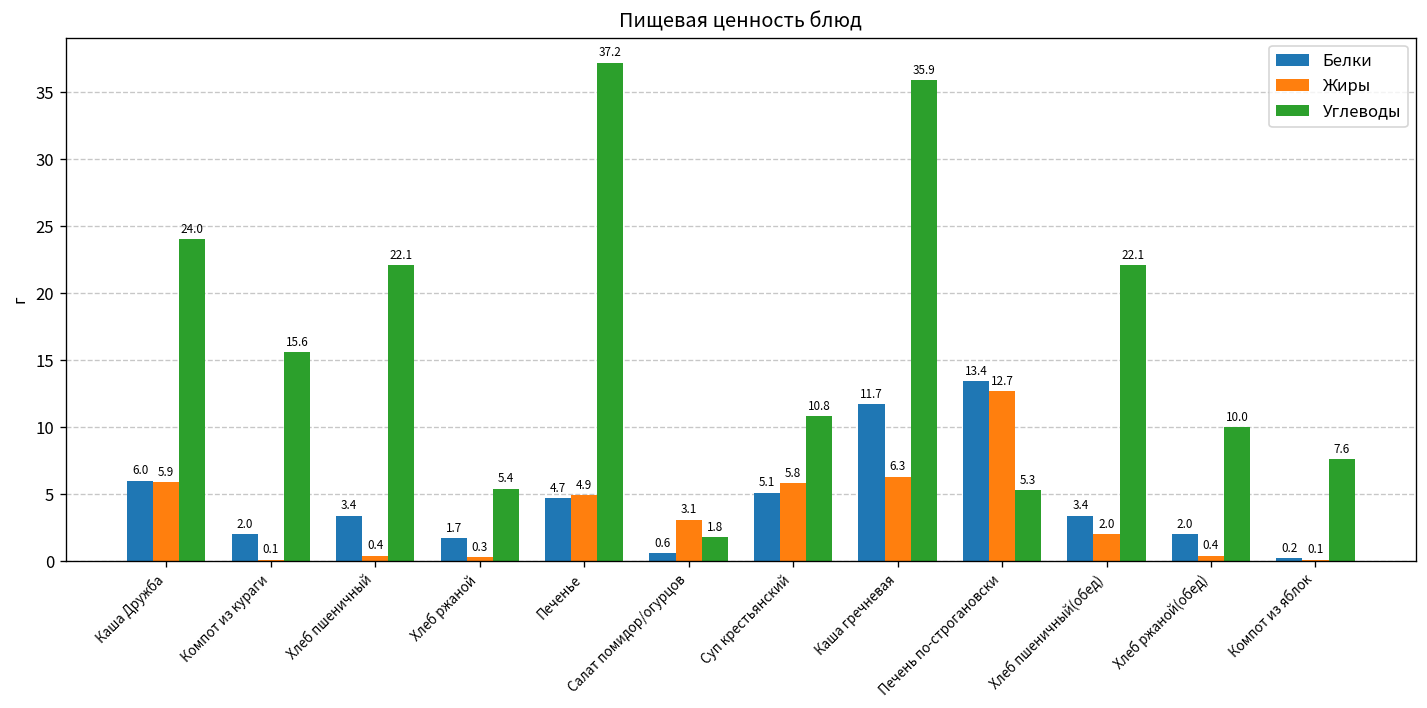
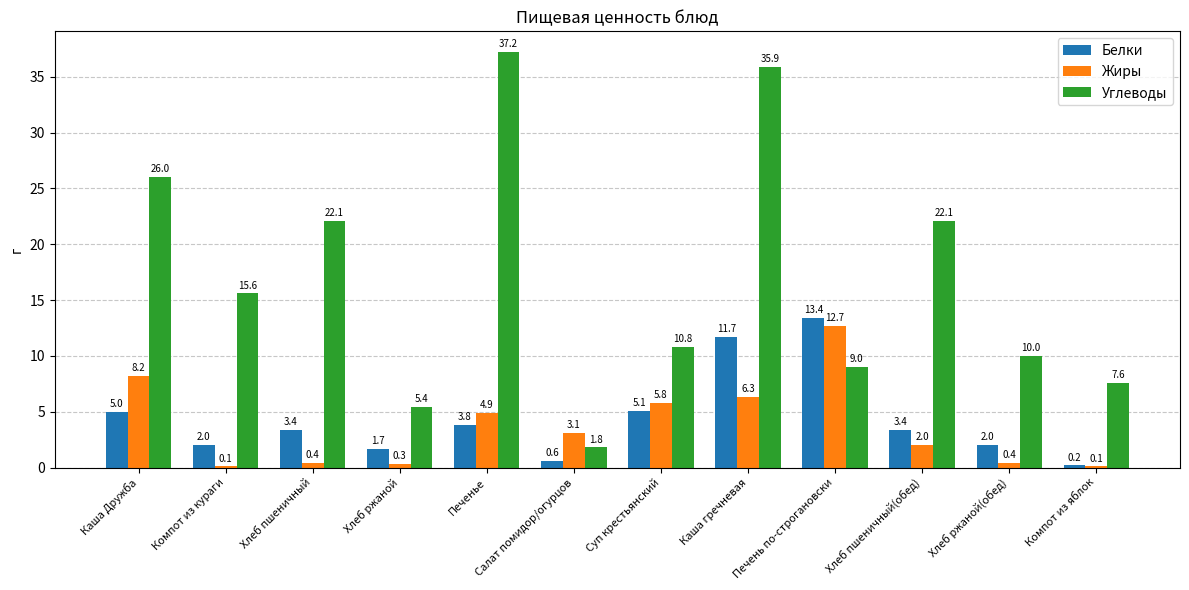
  {
    "Белки": {
-     "Каша Дружба": 6.0,
+     "Каша Дружба": 5.0,
      "Компот из кураги": 2.0,
      "Хлеб пшеничный": 3.4,
      "Хлеб ржаной": 1.7,
-     "Печенье": 4.7,
+     "Печенье": 3.8,
      "Салат помидор/огурцов": 0.6,
      "Суп крестьянский": 5.1,
      "Каша гречневая": 11.7,
      "Печень по-строгановски": 13.4,
      "Хлеб пшеничный(обед)": 3.4,
      "Хлеб ржаной(обед)": 2.0,
      "Компот из яблок": 0.2
    },
    "Жиры": {
-     "Каша Дружба": 5.9,
+     "Каша Дружба": 8.2,
      "Компот из кураги": 0.1,
      "Хлеб пшеничный": 0.4,
      "Хлеб ржаной": 0.3,
      "Печенье": 4.9,
      "Салат помидор/огурцов": 3.1,
      "Суп крестьянский": 5.8,
      "Каша гречневая": 6.3,
      "Печень по-строгановски": 12.7,
      "Хлеб пшеничный(обед)": 2.0,
      "Хлеб ржаной(обед)": 0.4,
      "Компот из яблок": 0.1
    },
    "Углеводы": {
-     "Каша Дружба": 24.0,
+     "Каша Дружба": 26.0,
      "Компот из кураги": 15.6,
      "Хлеб пшеничный": 22.1,
      "Хлеб ржаной": 5.4,
      "Печенье": 37.2,
      "Салат помидор/огурцов": 1.8,
      "Суп крестьянский": 10.8,
      "Каша гречневая": 35.9,
-     "Печень по-строгановски": 5.3,
+     "Печень по-строгановски": 9.0,
      "Хлеб пшеничный(обед)": 22.1,
      "Хлеб ржаной(обед)": 10.0,
      "Компот из яблок": 7.6
    }
  }
